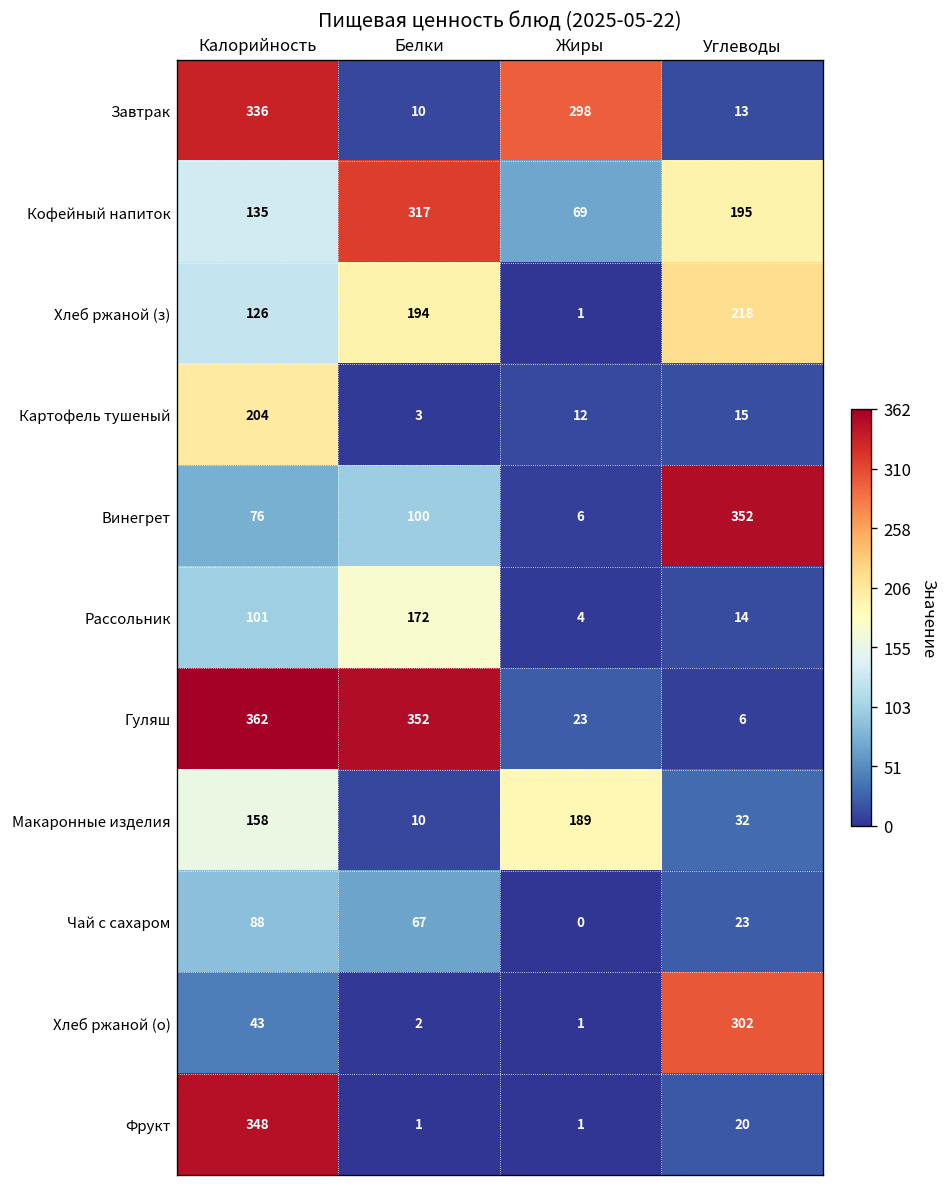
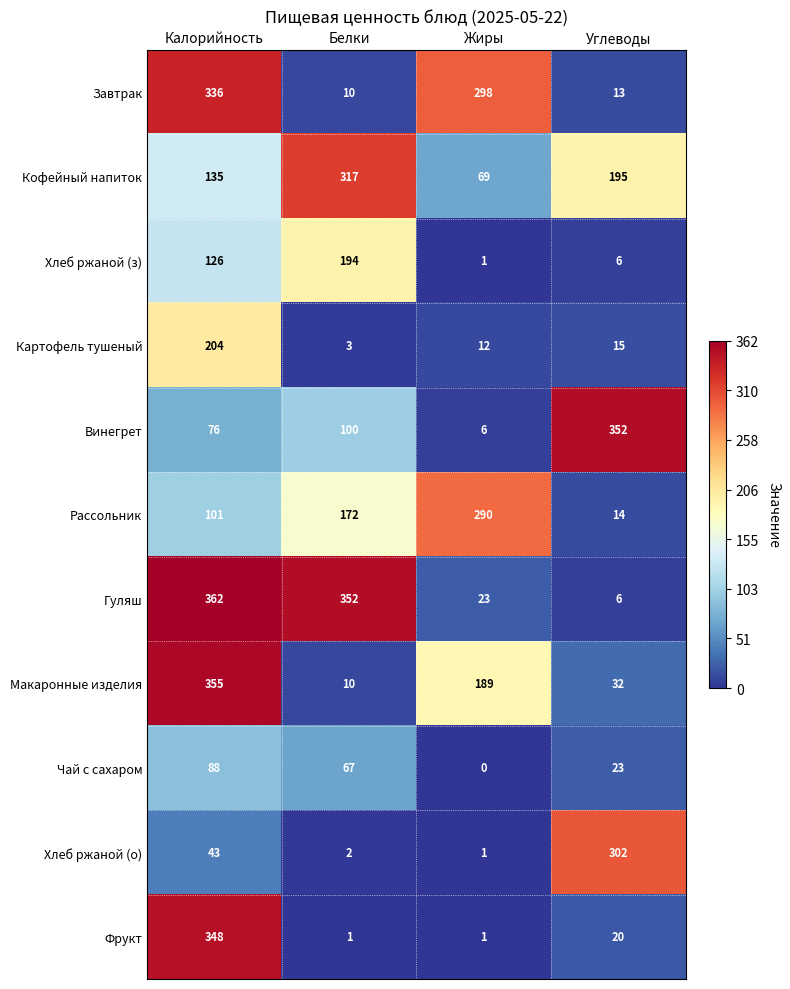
  {
    "Завтрак": {
      "Калорийность": 336,
      "Белки": 10,
      "Жиры": 298,
      "Углеводы": 13
    },
    "Кофейный напиток": {
      "Калорийность": 135,
      "Белки": 317,
      "Жиры": 69,
      "Углеводы": 195
    },
    "Хлеб ржаной (з)": {
      "Калорийность": 126,
      "Белки": 194,
      "Жиры": 1,
-     "Углеводы": 218
+     "Углеводы": 6
    },
    "Картофель тушеный": {
      "Калорийность": 204,
      "Белки": 3,
      "Жиры": 12,
      "Углеводы": 15
    },
    "Винегрет": {
      "Калорийность": 76,
      "Белки": 100,
      "Жиры": 6,
      "Углеводы": 352
    },
    "Рассольник": {
      "Калорийность": 101,
      "Белки": 172,
-     "Жиры": 4,
+     "Жиры": 290,
      "Углеводы": 14
    },
    "Гуляш": {
      "Калорийность": 362,
      "Белки": 352,
      "Жиры": 23,
      "Углеводы": 6
    },
    "Макаронные изделия": {
-     "Калорийность": 158,
+     "Калорийность": 355,
      "Белки": 10,
      "Жиры": 189,
      "Углеводы": 32
    },
    "Чай с сахаром": {
      "Калорийность": 88,
      "Белки": 67,
      "Жиры": 0,
      "Углеводы": 23
    },
    "Хлеб ржаной (о)": {
      "Калорийность": 43,
      "Белки": 2,
      "Жиры": 1,
      "Углеводы": 302
    },
    "Фрукт": {
      "Калорийность": 348,
      "Белки": 1,
      "Жиры": 1,
      "Углеводы": 20
    }
  }
